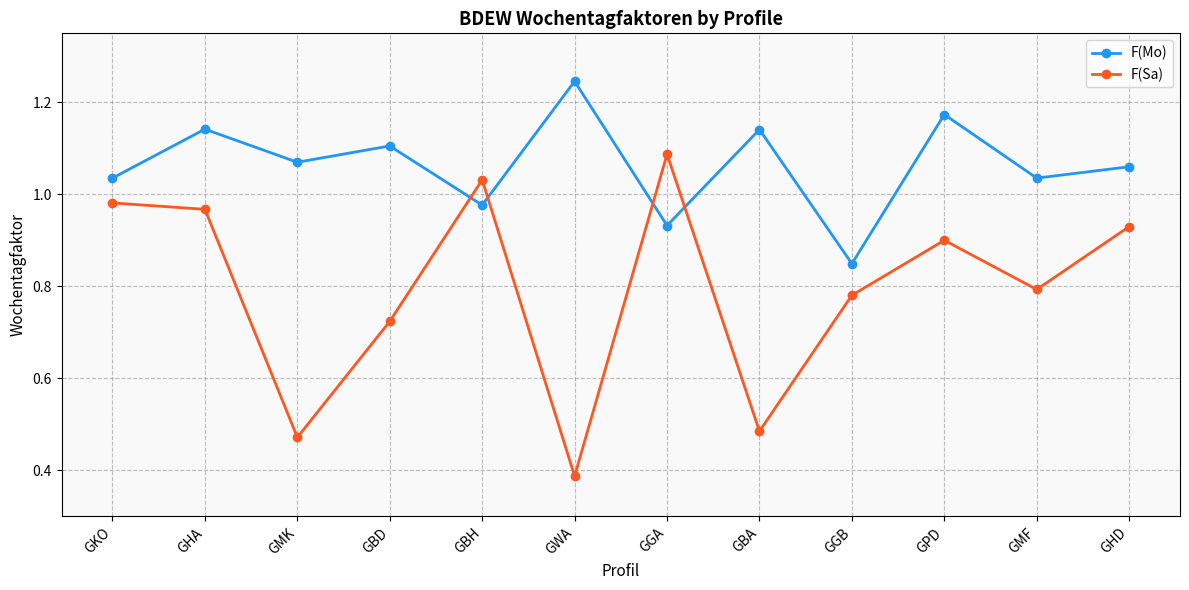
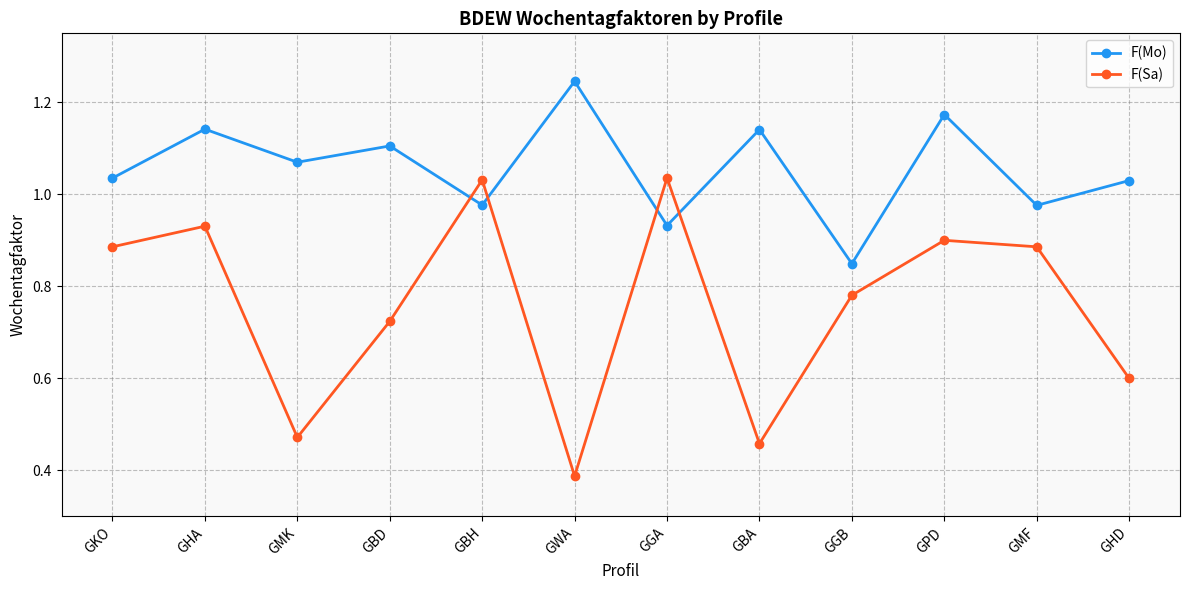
  {
    "F(Mo)": {
      "GKO": 1.04,
      "GHA": 1.14,
      "GMK": 1.07,
      "GBD": 1.11,
      "GBH": 0.98,
      "GWA": 1.25,
      "GGA": 0.93,
      "GBA": 1.14,
      "GGB": 0.85,
      "GPD": 1.17,
-     "GMF": 1.04,
-     "GHD": 1.06
+     "GMF": 0.98,
+     "GHD": 1.03
    },
    "F(Sa)": {
-     "GKO": 0.98,
-     "GHA": 0.97,
+     "GKO": 0.89,
+     "GHA": 0.93,
      "GMK": 0.47,
      "GBD": 0.72,
      "GBH": 1.03,
      "GWA": 0.39,
-     "GGA": 1.09,
-     "GBA": 0.49,
+     "GGA": 1.04,
+     "GBA": 0.46,
      "GGB": 0.78,
      "GPD": 0.90,
-     "GMF": 0.79,
-     "GHD": 0.93
+     "GMF": 0.89,
+     "GHD": 0.60
    }
  }
